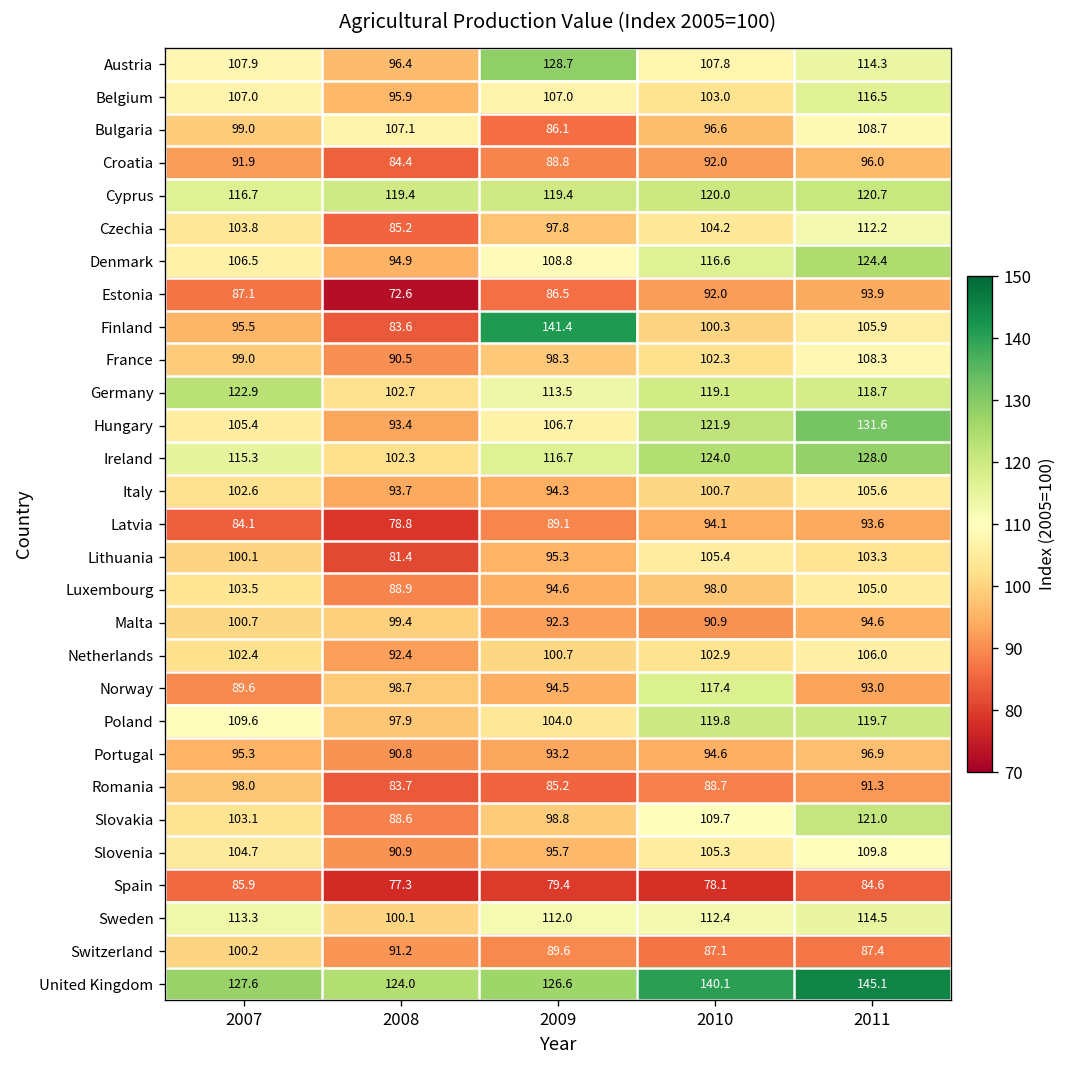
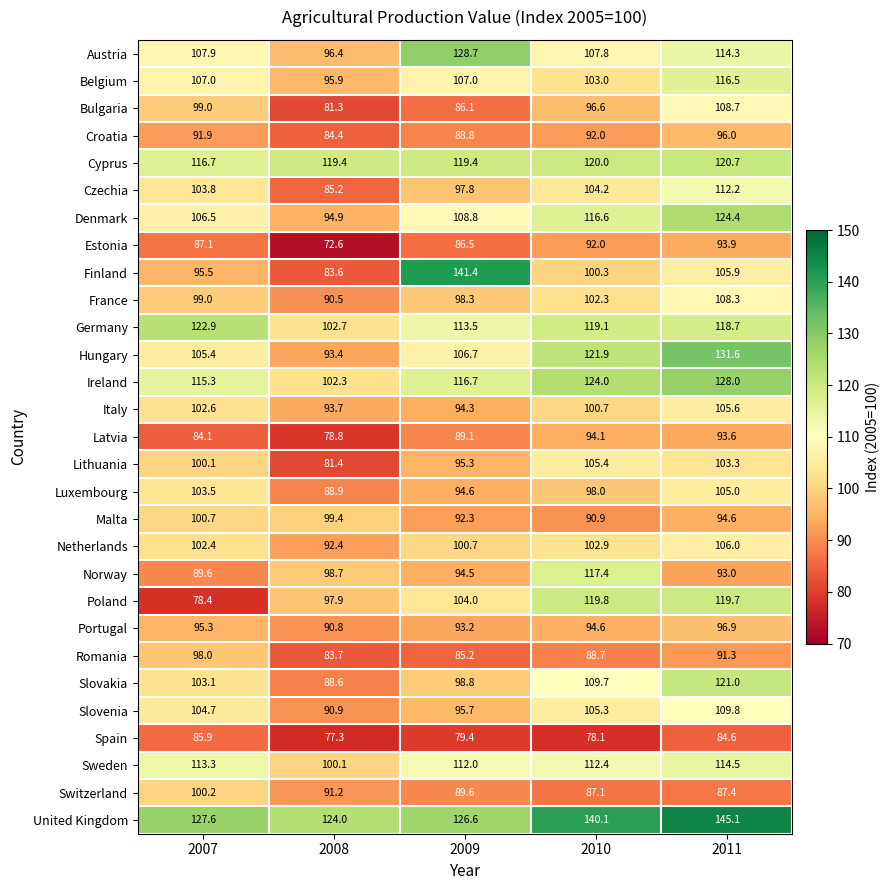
  {
    "Austria": {
      "2007": 107.9,
      "2008": 96.4,
      "2009": 128.7,
      "2010": 107.8,
      "2011": 114.3
    },
    "Belgium": {
      "2007": 107.0,
      "2008": 95.9,
      "2009": 107.0,
      "2010": 103.0,
      "2011": 116.5
    },
    "Bulgaria": {
      "2007": 99.0,
-     "2008": 107.1,
+     "2008": 81.3,
      "2009": 86.1,
      "2010": 96.6,
      "2011": 108.7
    },
    "Croatia": {
      "2007": 91.9,
      "2008": 84.4,
      "2009": 88.8,
      "2010": 92.0,
      "2011": 96.0
    },
    "Cyprus": {
      "2007": 116.7,
      "2008": 119.4,
      "2009": 119.4,
      "2010": 120.0,
      "2011": 120.7
    },
    "Czechia": {
      "2007": 103.8,
      "2008": 85.2,
      "2009": 97.8,
      "2010": 104.2,
      "2011": 112.2
    },
    "Denmark": {
      "2007": 106.5,
      "2008": 94.9,
      "2009": 108.8,
      "2010": 116.6,
      "2011": 124.4
    },
    "Estonia": {
      "2007": 87.1,
      "2008": 72.6,
      "2009": 86.5,
      "2010": 92.0,
      "2011": 93.9
    },
    "Finland": {
      "2007": 95.5,
      "2008": 83.6,
      "2009": 141.4,
      "2010": 100.3,
      "2011": 105.9
    },
    "France": {
      "2007": 99.0,
      "2008": 90.5,
      "2009": 98.3,
      "2010": 102.3,
      "2011": 108.3
    },
    "Germany": {
      "2007": 122.9,
      "2008": 102.7,
      "2009": 113.5,
      "2010": 119.1,
      "2011": 118.7
    },
    "Hungary": {
      "2007": 105.4,
      "2008": 93.4,
      "2009": 106.7,
      "2010": 121.9,
      "2011": 131.6
    },
    "Ireland": {
      "2007": 115.3,
      "2008": 102.3,
      "2009": 116.7,
      "2010": 124.0,
      "2011": 128.0
    },
    "Italy": {
      "2007": 102.6,
      "2008": 93.7,
      "2009": 94.3,
      "2010": 100.7,
      "2011": 105.6
    },
    "Latvia": {
      "2007": 84.1,
      "2008": 78.8,
      "2009": 89.1,
      "2010": 94.1,
      "2011": 93.6
    },
    "Lithuania": {
      "2007": 100.1,
      "2008": 81.4,
      "2009": 95.3,
      "2010": 105.4,
      "2011": 103.3
    },
    "Luxembourg": {
      "2007": 103.5,
      "2008": 88.9,
      "2009": 94.6,
      "2010": 98.0,
      "2011": 105.0
    },
    "Malta": {
      "2007": 100.7,
      "2008": 99.4,
      "2009": 92.3,
      "2010": 90.9,
      "2011": 94.6
    },
    "Netherlands": {
      "2007": 102.4,
      "2008": 92.4,
      "2009": 100.7,
      "2010": 102.9,
      "2011": 106.0
    },
    "Norway": {
      "2007": 89.6,
      "2008": 98.7,
      "2009": 94.5,
      "2010": 117.4,
      "2011": 93.0
    },
    "Poland": {
-     "2007": 109.6,
+     "2007": 78.4,
      "2008": 97.9,
      "2009": 104.0,
      "2010": 119.8,
      "2011": 119.7
    },
    "Portugal": {
      "2007": 95.3,
      "2008": 90.8,
      "2009": 93.2,
      "2010": 94.6,
      "2011": 96.9
    },
    "Romania": {
      "2007": 98.0,
      "2008": 83.7,
      "2009": 85.2,
      "2010": 88.7,
      "2011": 91.3
    },
    "Slovakia": {
      "2007": 103.1,
      "2008": 88.6,
      "2009": 98.8,
      "2010": 109.7,
      "2011": 121.0
    },
    "Slovenia": {
      "2007": 104.7,
      "2008": 90.9,
      "2009": 95.7,
      "2010": 105.3,
      "2011": 109.8
    },
    "Spain": {
      "2007": 85.9,
      "2008": 77.3,
      "2009": 79.4,
      "2010": 78.1,
      "2011": 84.6
    },
    "Sweden": {
      "2007": 113.3,
      "2008": 100.1,
      "2009": 112.0,
      "2010": 112.4,
      "2011": 114.5
    },
    "Switzerland": {
      "2007": 100.2,
      "2008": 91.2,
      "2009": 89.6,
      "2010": 87.1,
      "2011": 87.4
    },
    "United Kingdom": {
      "2007": 127.6,
      "2008": 124.0,
      "2009": 126.6,
      "2010": 140.1,
      "2011": 145.1
    }
  }
